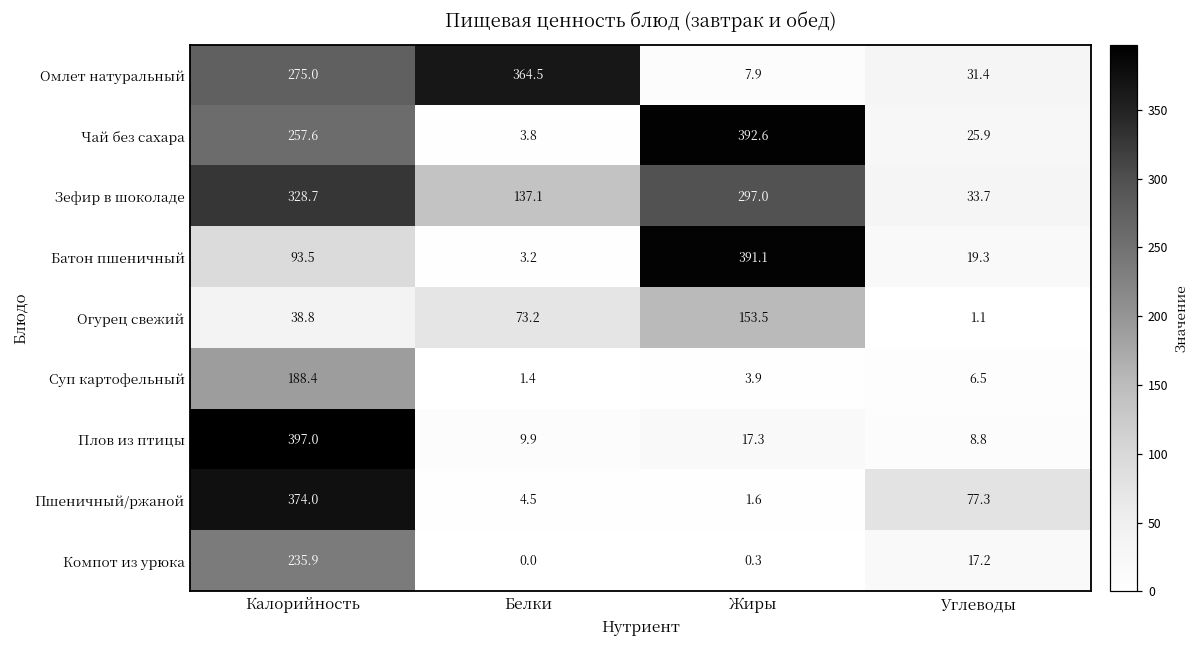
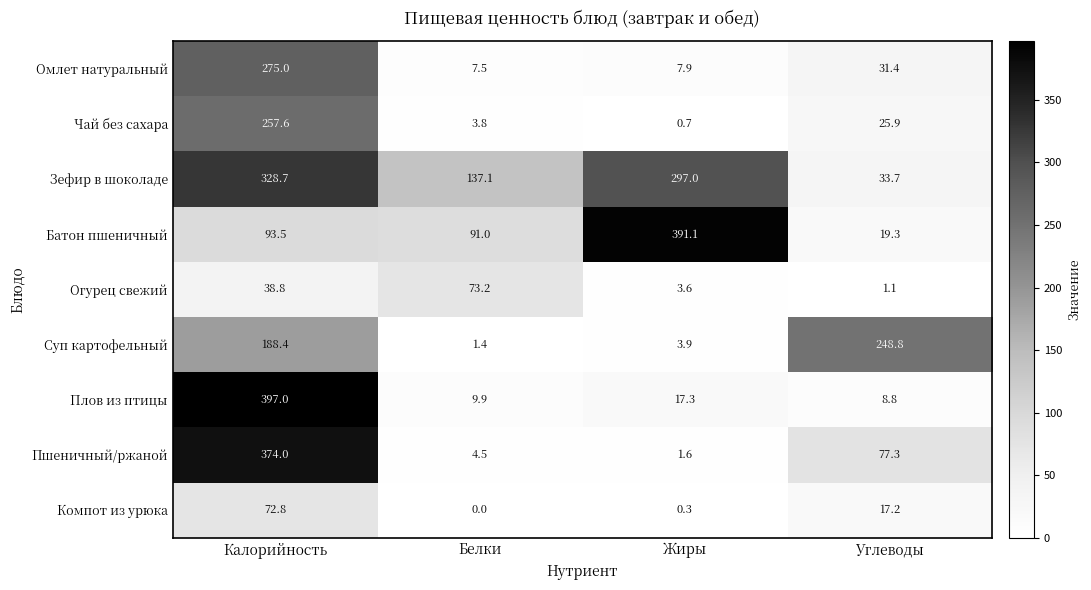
  {
    "Омлет натуральный": {
      "Калорийность": 275.0,
-     "Белки": 364.5,
+     "Белки": 7.5,
      "Жиры": 7.9,
      "Углеводы": 31.4
    },
    "Чай без сахара": {
      "Калорийность": 257.6,
      "Белки": 3.8,
-     "Жиры": 392.6,
+     "Жиры": 0.7,
      "Углеводы": 25.9
    },
    "Зефир в шоколаде": {
      "Калорийность": 328.7,
      "Белки": 137.1,
      "Жиры": 297.0,
      "Углеводы": 33.7
    },
    "Батон пшеничный": {
      "Калорийность": 93.5,
-     "Белки": 3.2,
+     "Белки": 91.0,
      "Жиры": 391.1,
      "Углеводы": 19.3
    },
    "Огурец свежий": {
      "Калорийность": 38.8,
      "Белки": 73.2,
-     "Жиры": 153.5,
+     "Жиры": 3.6,
      "Углеводы": 1.1
    },
    "Суп картофельный": {
      "Калорийность": 188.4,
      "Белки": 1.4,
      "Жиры": 3.9,
-     "Углеводы": 6.5
+     "Углеводы": 248.8
    },
    "Плов из птицы": {
      "Калорийность": 397.0,
      "Белки": 9.9,
      "Жиры": 17.3,
      "Углеводы": 8.8
    },
    "Пшеничный/ржаной": {
      "Калорийность": 374.0,
      "Белки": 4.5,
      "Жиры": 1.6,
      "Углеводы": 77.3
    },
    "Компот из урюка": {
-     "Калорийность": 235.9,
+     "Калорийность": 72.8,
      "Белки": 0.0,
      "Жиры": 0.3,
      "Углеводы": 17.2
    }
  }
